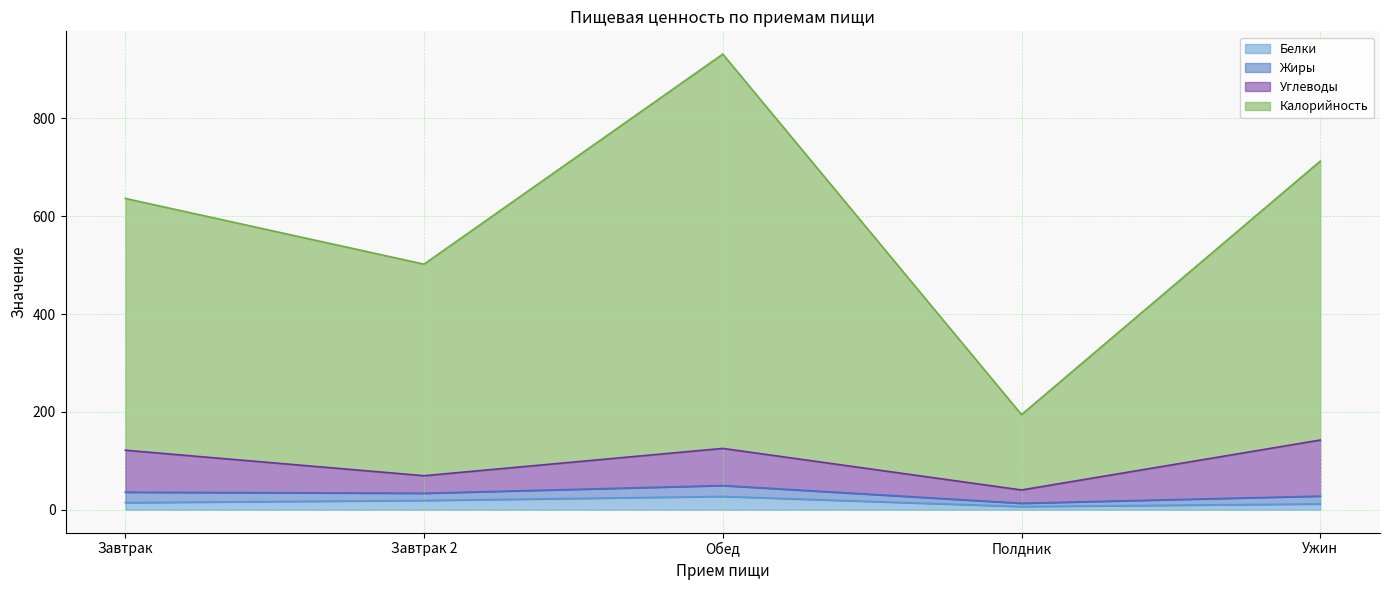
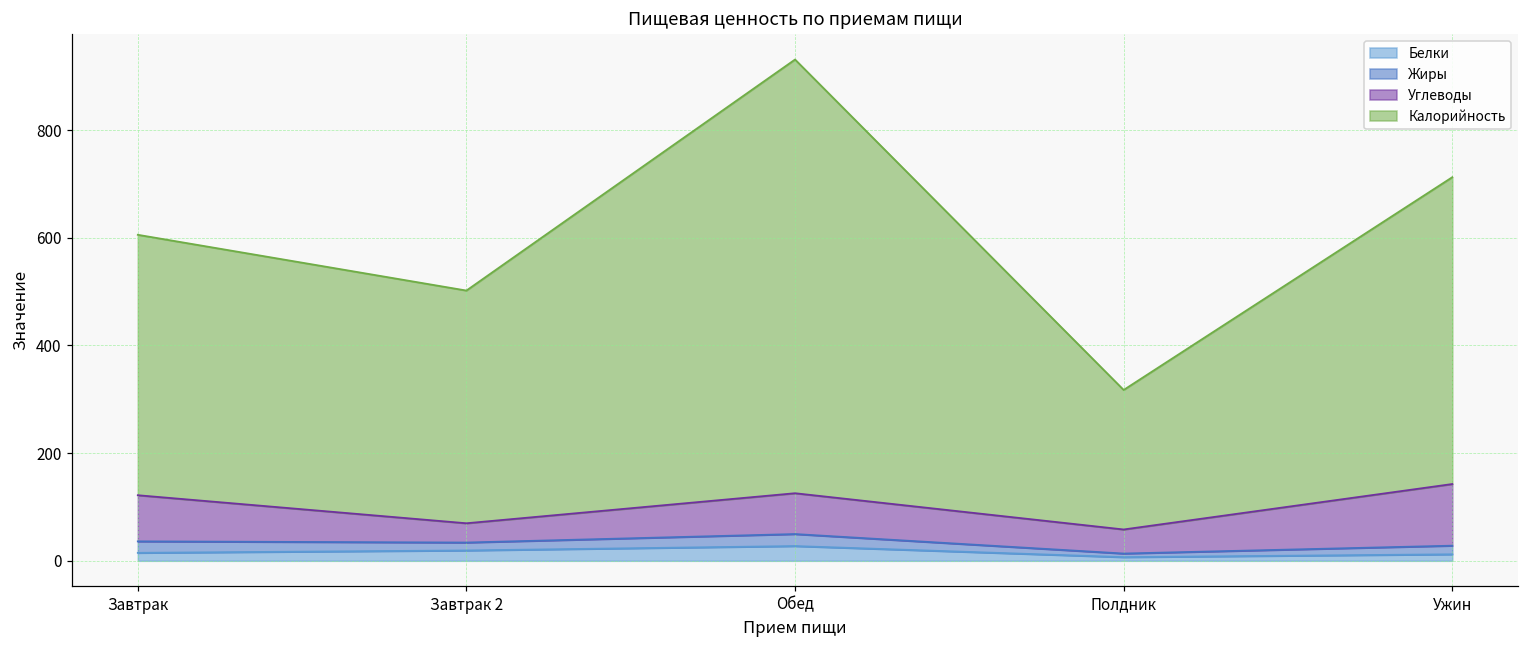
  {
    "Углеводы": {
      "Завтрак": 90,
      "Завтрак 2": 40,
      "Обед": 80,
-     "Полдник": 30,
+     "Полдник": 40,
      "Ужин": 110
    },
    "Калорийность": {
-     "Завтрак": 510,
+     "Завтрак": 480,
      "Завтрак 2": 430,
      "Обед": 810,
-     "Полдник": 150,
+     "Полдник": 260,
      "Ужин": 570
    }
  }
